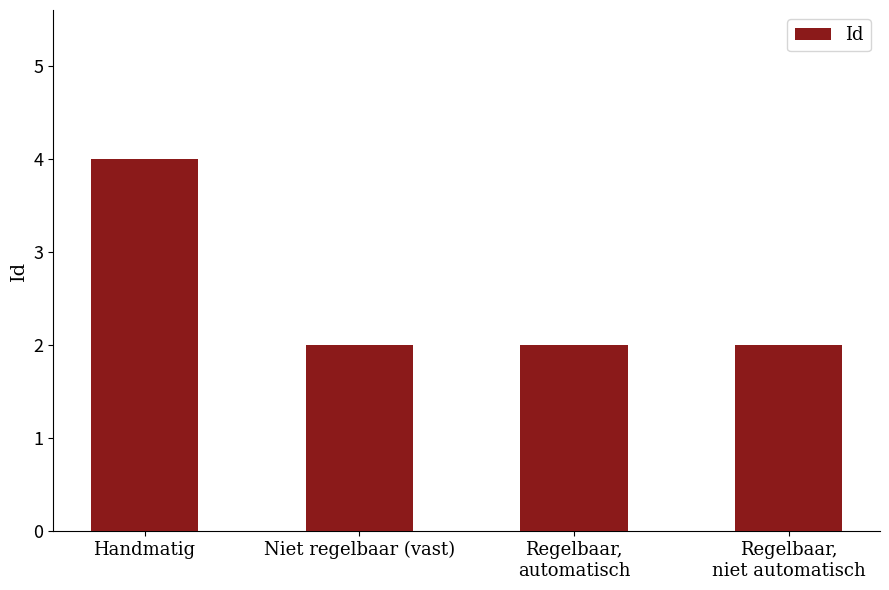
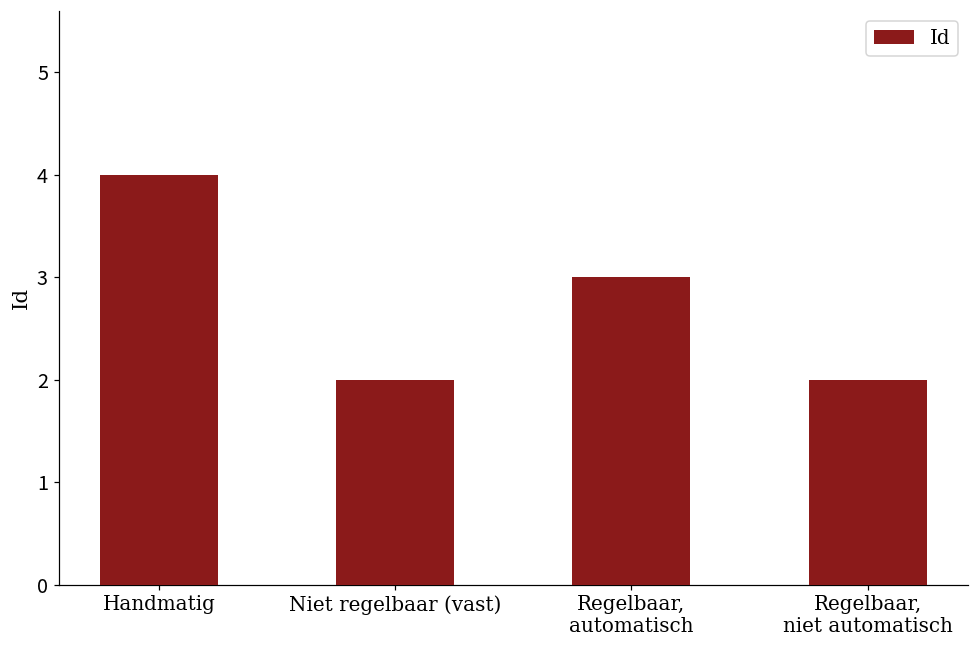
  {
    "Handmatig": 4,
    "Niet regelbaar (vast)": 2,
-   "Regelbaar, automatisch": 2,
+   "Regelbaar, automatisch": 3,
    "Regelbaar, niet automatisch": 2
  }
